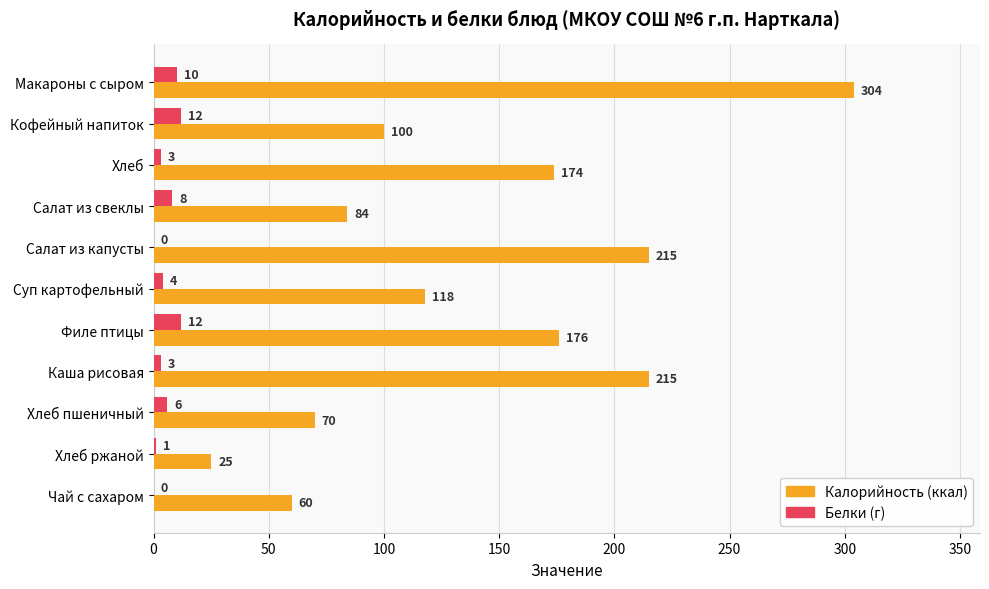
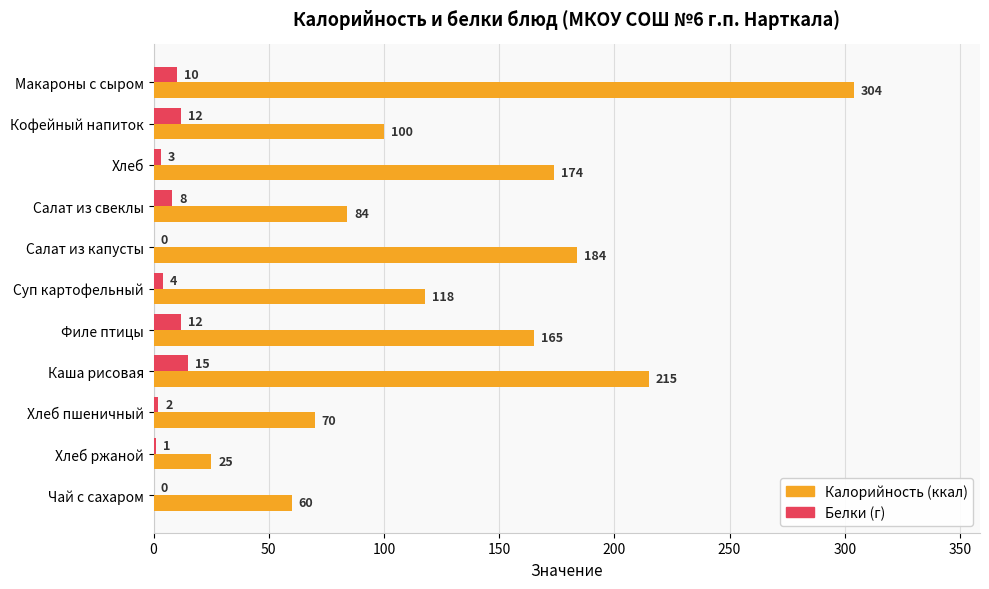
  {
    "Калорийность (ккал)": {
      "Макароны с сыром": 304,
      "Кофейный напиток": 100,
      "Хлеб": 174,
      "Салат из свеклы": 84,
-     "Салат из капусты": 215,
+     "Салат из капусты": 184,
      "Суп картофельный": 118,
-     "Филе птицы": 176,
+     "Филе птицы": 165,
      "Каша рисовая": 215,
      "Хлеб пшеничный": 70,
      "Хлеб ржаной": 25,
      "Чай с сахаром": 60
    },
    "Белки (г)": {
      "Макароны с сыром": 10,
      "Кофейный напиток": 12,
      "Хлеб": 3,
      "Салат из свеклы": 8,
      "Салат из капусты": 0,
      "Суп картофельный": 4,
      "Филе птицы": 12,
-     "Каша рисовая": 3,
-     "Хлеб пшеничный": 6,
+     "Каша рисовая": 15,
+     "Хлеб пшеничный": 2,
      "Хлеб ржаной": 1,
      "Чай с сахаром": 0
    }
  }
